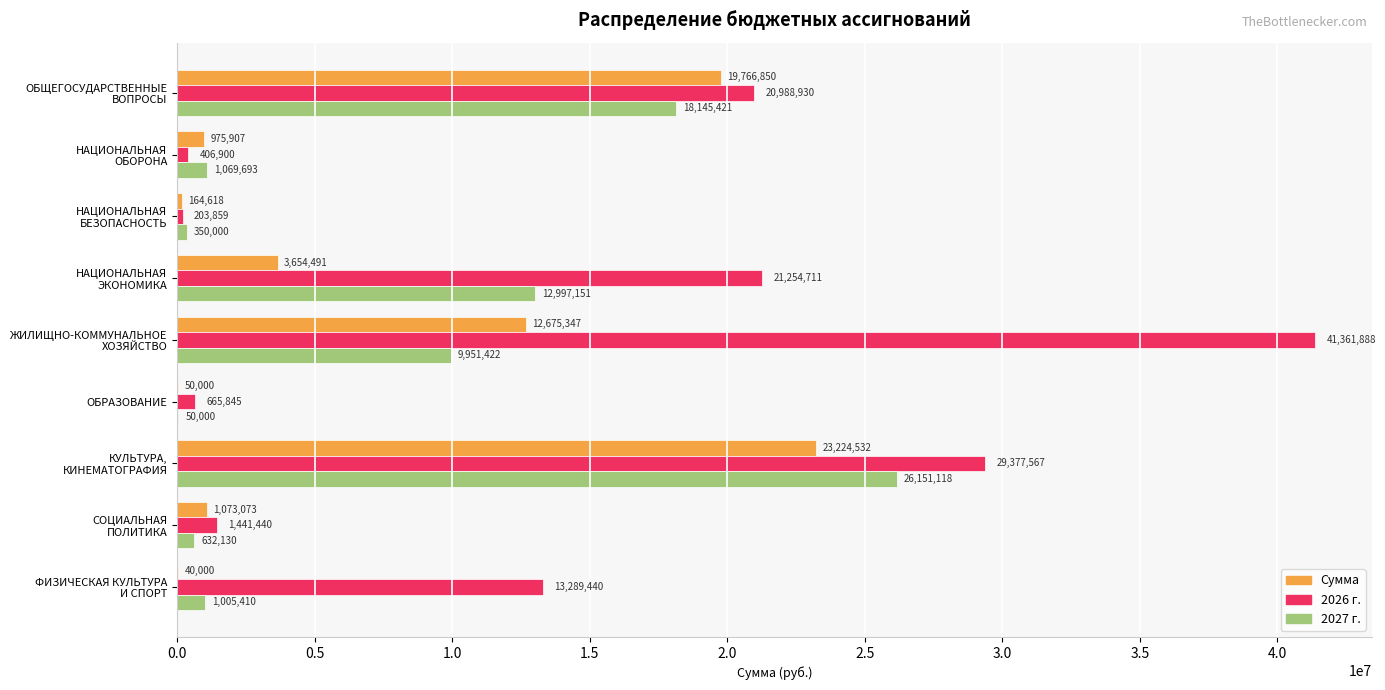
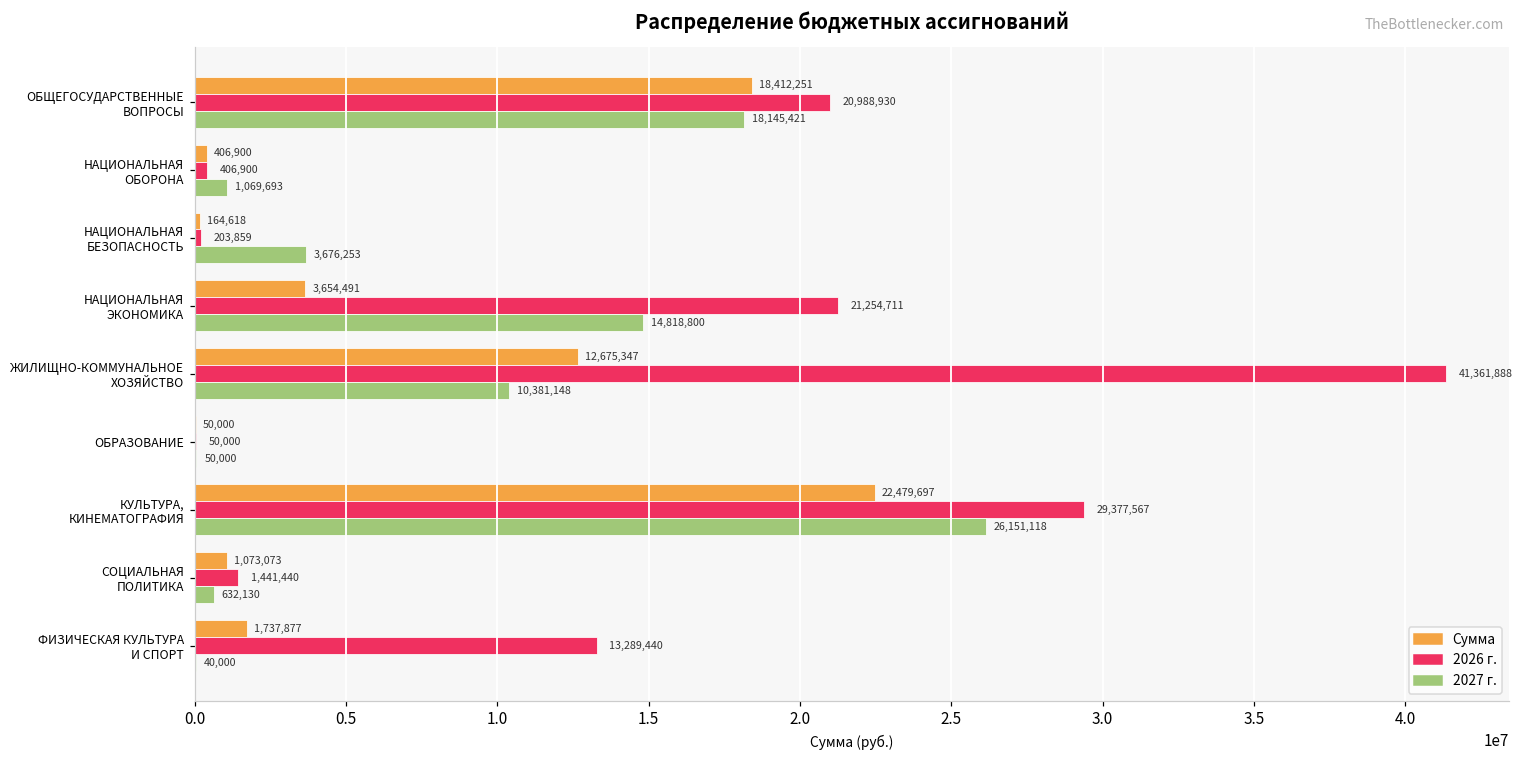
  {
    "Сумма": {
-     "ОБЩЕГОСУДАРСТВЕННЫЕ ВОПРОСЫ": "19,766,850",
-     "НАЦИОНАЛЬНАЯ ОБОРОНА": "975,907",
+     "ОБЩЕГОСУДАРСТВЕННЫЕ ВОПРОСЫ": "18,412,251",
+     "НАЦИОНАЛЬНАЯ ОБОРОНА": "406,900",
      "НАЦИОНАЛЬНАЯ БЕЗОПАСНОСТЬ": "164,618",
      "НАЦИОНАЛЬНАЯ ЭКОНОМИКА": "3,654,491",
      "ЖИЛИЩНО-КОММУНАЛЬНОЕ ХОЗЯЙСТВО": "12,675,347",
      "ОБРАЗОВАНИЕ": "50,000",
-     "КУЛЬТУРА, КИНЕМАТОГРАФИЯ": "23,224,532",
+     "КУЛЬТУРА, КИНЕМАТОГРАФИЯ": "22,479,697",
      "СОЦИАЛЬНАЯ ПОЛИТИКА": "1,073,073",
-     "ФИЗИЧЕСКАЯ КУЛЬТУРА И СПОРТ": "40,000"
+     "ФИЗИЧЕСКАЯ КУЛЬТУРА И СПОРТ": "1,737,877"
    },
    "2026 г.": {
      "ОБЩЕГОСУДАРСТВЕННЫЕ ВОПРОСЫ": "20,988,930",
      "НАЦИОНАЛЬНАЯ ОБОРОНА": "406,900",
      "НАЦИОНАЛЬНАЯ БЕЗОПАСНОСТЬ": "203,859",
      "НАЦИОНАЛЬНАЯ ЭКОНОМИКА": "21,254,711",
      "ЖИЛИЩНО-КОММУНАЛЬНОЕ ХОЗЯЙСТВО": "41,361,888",
-     "ОБРАЗОВАНИЕ": "665,845",
+     "ОБРАЗОВАНИЕ": "50,000",
      "КУЛЬТУРА, КИНЕМАТОГРАФИЯ": "29,377,567",
      "СОЦИАЛЬНАЯ ПОЛИТИКА": "1,441,440",
      "ФИЗИЧЕСКАЯ КУЛЬТУРА И СПОРТ": "13,289,440"
    },
    "2027 г.": {
      "ОБЩЕГОСУДАРСТВЕННЫЕ ВОПРОСЫ": "18,145,421",
      "НАЦИОНАЛЬНАЯ ОБОРОНА": "1,069,693",
-     "НАЦИОНАЛЬНАЯ БЕЗОПАСНОСТЬ": "350,000",
-     "НАЦИОНАЛЬНАЯ ЭКОНОМИКА": "12,997,151",
-     "ЖИЛИЩНО-КОММУНАЛЬНОЕ ХОЗЯЙСТВО": "9,951,422",
+     "НАЦИОНАЛЬНАЯ БЕЗОПАСНОСТЬ": "3,676,253",
+     "НАЦИОНАЛЬНАЯ ЭКОНОМИКА": "14,818,800",
+     "ЖИЛИЩНО-КОММУНАЛЬНОЕ ХОЗЯЙСТВО": "10,381,148",
      "ОБРАЗОВАНИЕ": "50,000",
      "КУЛЬТУРА, КИНЕМАТОГРАФИЯ": "26,151,118",
      "СОЦИАЛЬНАЯ ПОЛИТИКА": "632,130",
-     "ФИЗИЧЕСКАЯ КУЛЬТУРА И СПОРТ": "1,005,410"
+     "ФИЗИЧЕСКАЯ КУЛЬТУРА И СПОРТ": "40,000"
    }
  }
